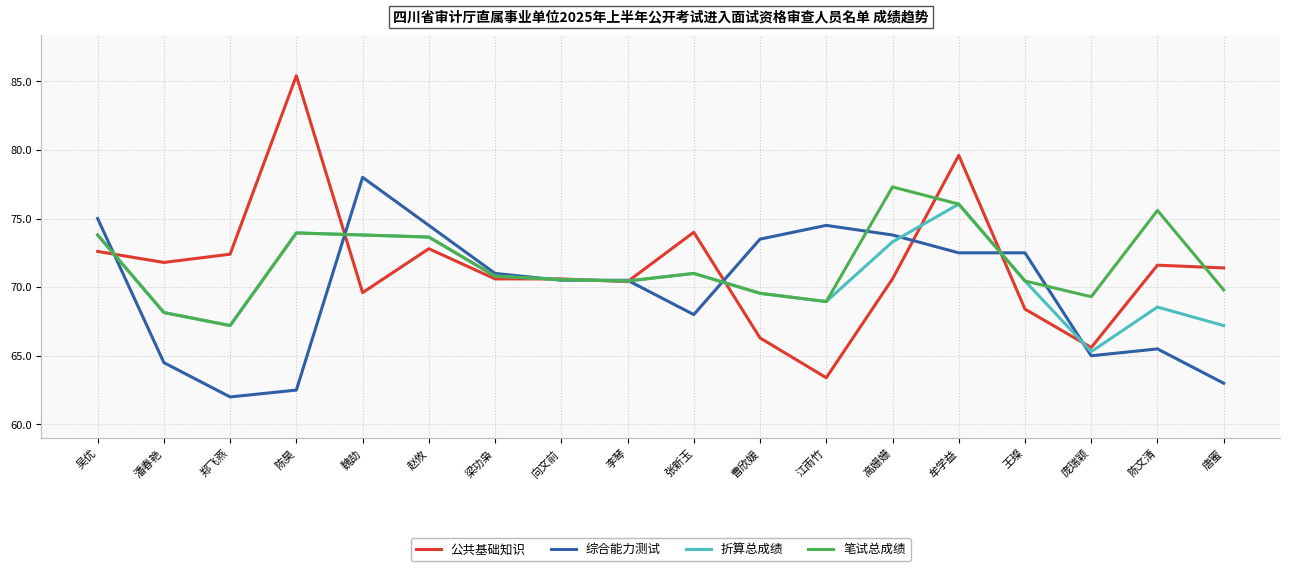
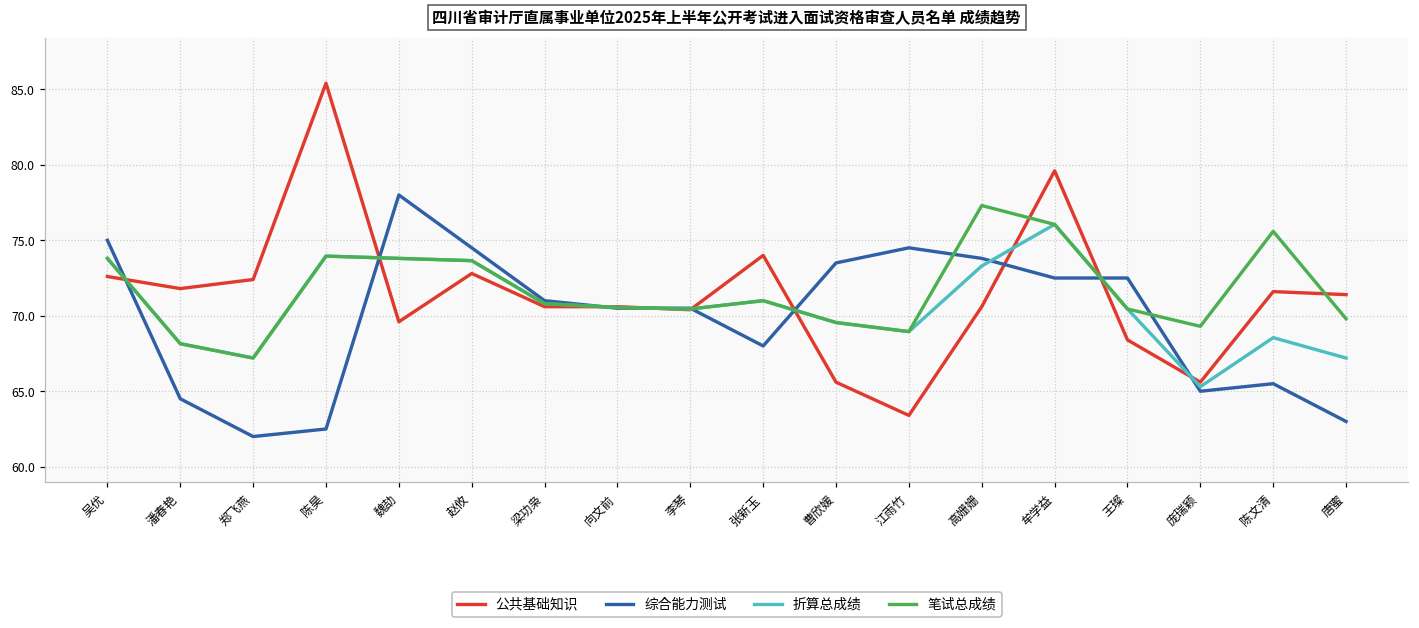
  {
    "公共基础知识": {
      "吴优": 72.6,
      "潘春艳": 71.8,
      "郑飞燕": 72.4,
      "陈昊": 85.4,
      "魏劼": 69.6,
      "赵攸": 72.8,
      "梁功枭": 70.6,
      "张新玉": 74.0,
-     "曹欣媛": 66.3,
+     "曹欣媛": 65.6,
      "江雨竹": 63.4,
      "高姗姗": 70.6,
      "牟学益": 79.6,
      "王璨": 68.4,
      "庞瑞颖": 65.6,
      "陈文清": 71.6,
      "唐蜜": 71.4
    },
    "综合能力测试": {
      "吴优": 75.0,
      "潘春艳": 64.5,
      "郑飞燕": 62.0,
      "陈昊": 62.5,
      "魏劼": 78.0,
      "赵攸": 74.5,
      "梁功枭": 71.0,
      "张新玉": 68.0,
      "曹欣媛": 73.5,
      "江雨竹": 74.5,
      "高姗姗": 73.8,
      "牟学益": 72.5,
      "王璨": 72.5,
      "庞瑞颖": 65.0,
      "陈文清": 65.5,
      "唐蜜": 63.0
    },
    "折算总成绩": {
      "高姗姗": 73.3,
      "庞瑞颖": 65.3,
      "陈文清": 68.6,
      "唐蜜": 67.2
    },
    "笔试总成绩": {
      "高姗姗": 77.3,
      "庞瑞颖": 69.3,
      "陈文清": 75.6,
      "唐蜜": 69.8
    }
  }
